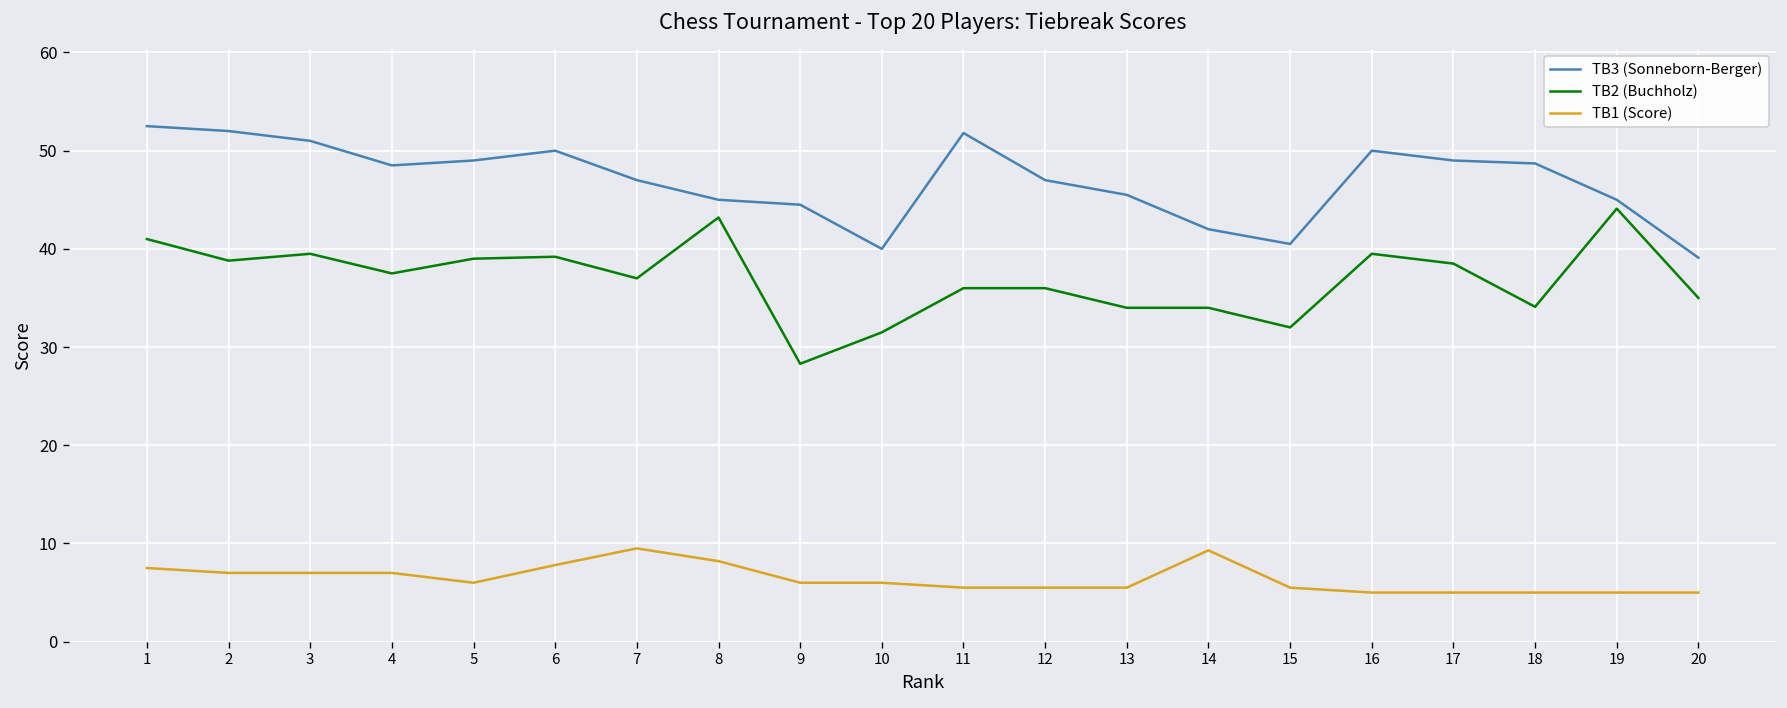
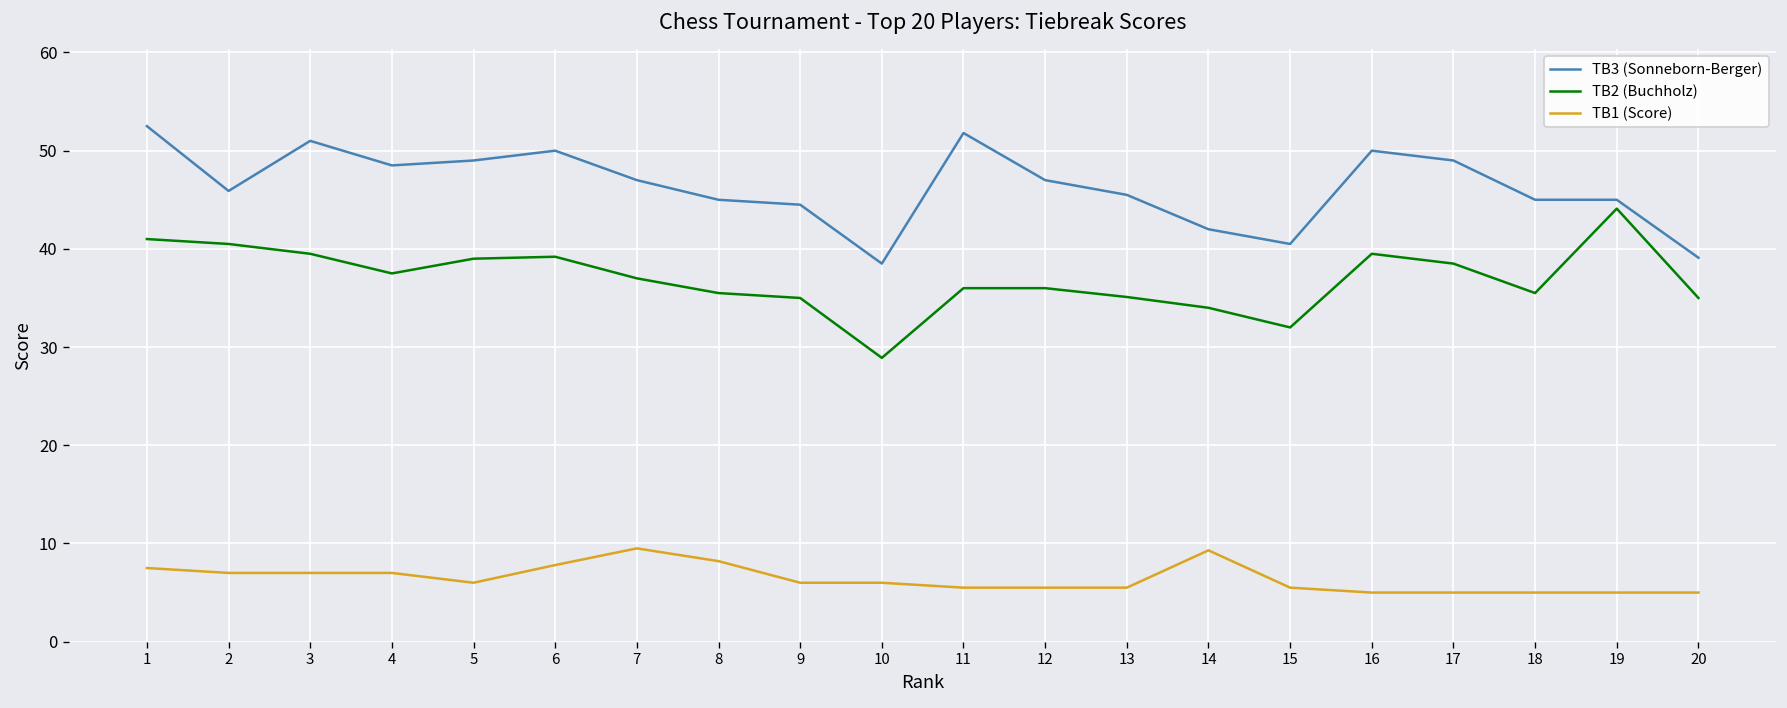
  {
    "TB3 (Sonneborn-Berger)": {
      "1": 53,
-     "2": 52,
+     "2": 46,
      "3": 51,
      "4": 49,
      "5": 49,
      "6": 50,
      "7": 47,
      "8": 45,
      "9": 45,
-     "10": 40,
+     "10": 39,
      "11": 52,
      "12": 47,
      "13": 46,
      "14": 42,
      "15": 41,
      "16": 50,
      "17": 49,
-     "18": 49,
+     "18": 45,
      "19": 45,
      "20": 39
    },
    "TB2 (Buchholz)": {
      "1": 41,
-     "2": 39,
+     "2": 41,
      "3": 40,
      "4": 38,
      "5": 39,
      "6": 39,
      "7": 37,
-     "8": 43,
-     "9": 28,
-     "10": 32,
+     "8": 36,
+     "9": 35,
+     "10": 29,
      "11": 36,
      "12": 36,
-     "13": 34,
+     "13": 35,
      "14": 34,
      "15": 32,
      "16": 40,
      "17": 39,
-     "18": 34,
+     "18": 36,
      "19": 44,
      "20": 35
    },
    "TB1 (Score)": {
      "1": 8,
      "2": 7,
      "3": 7,
      "4": 7,
      "5": 6,
      "6": 8,
      "7": 10,
      "8": 8,
      "9": 6,
      "10": 6,
      "11": 6,
      "12": 6,
      "13": 6,
      "14": 9,
      "15": 6,
      "16": 5,
      "17": 5,
      "18": 5,
      "19": 5,
      "20": 5
    }
  }
